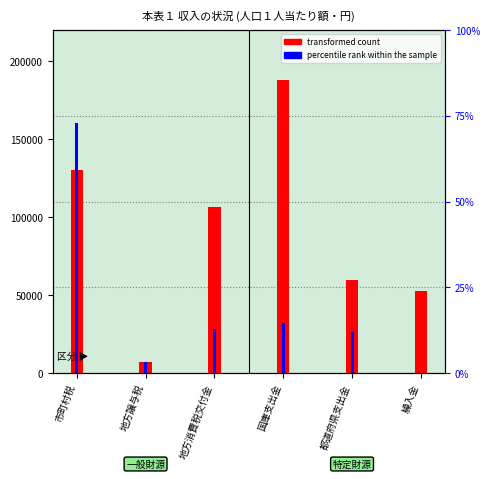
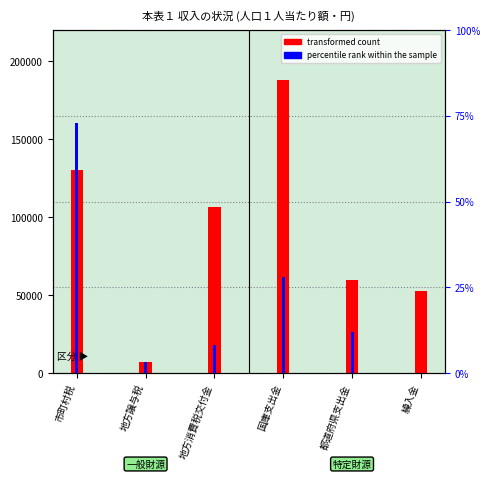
  {
    "transformed count": {
      "市町村税": 130000,
      "地方譲与税": 7000,
      "地方消費税交付金": 107000,
      "国庫支出金": 188000,
      "都道府県支出金": 60000,
      "繰入金": 53000
    },
    "percentile rank within the sample": {
      "市町村税": 160000,
      "地方譲与税": 7000,
-     "地方消費税交付金": 29000,
-     "国庫支出金": 32000,
+     "地方消費税交付金": 18000,
+     "国庫支出金": 62000,
      "繰入金": 0
    }
  }
